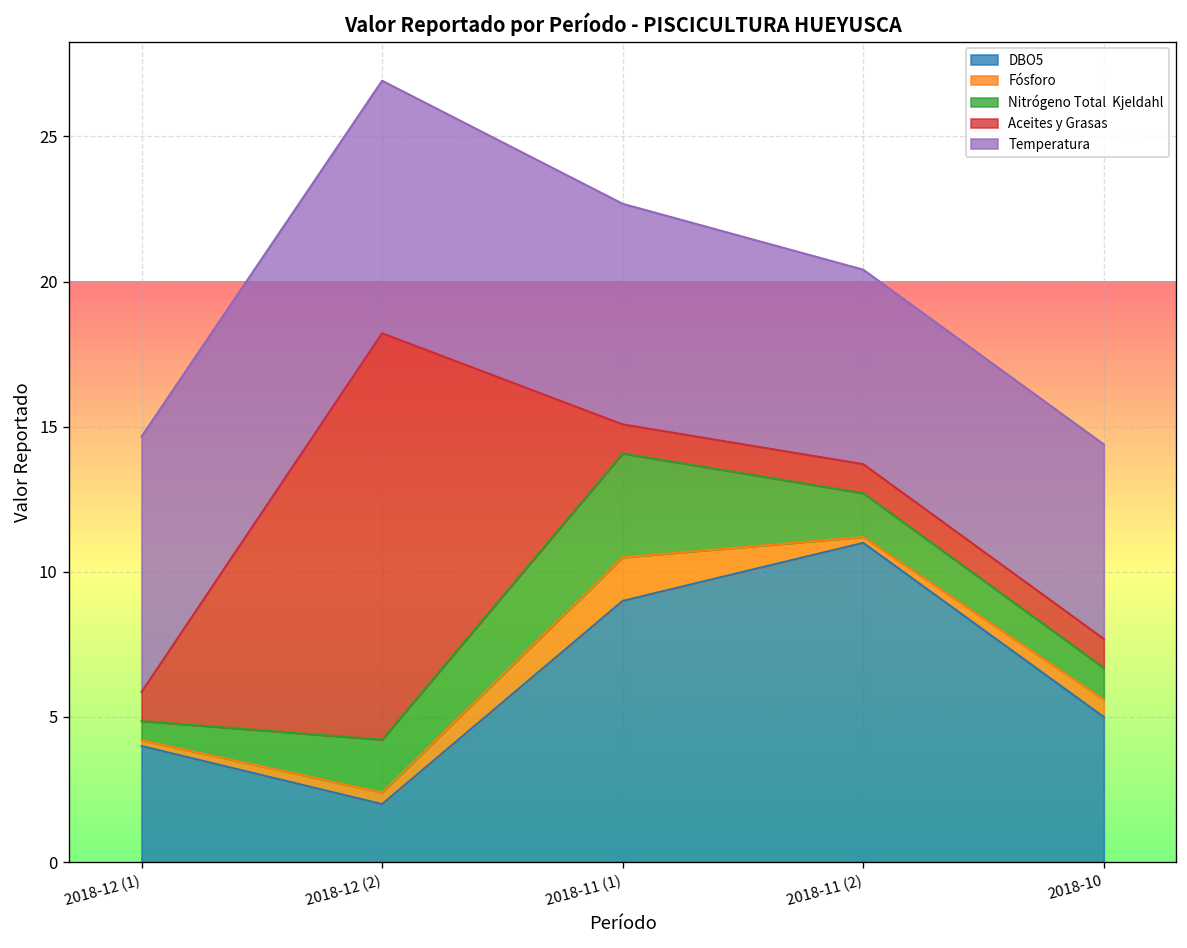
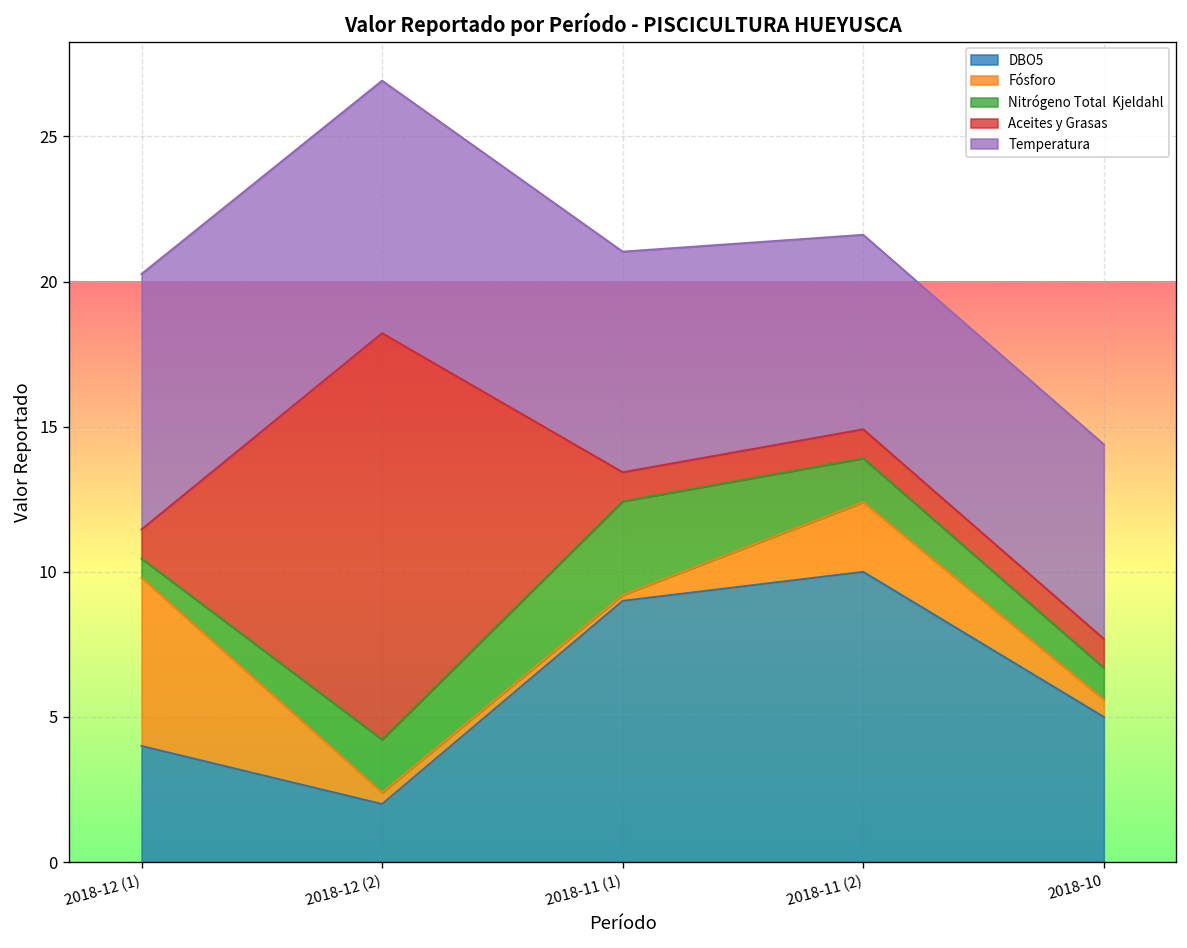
  {
    "DBO5": {
      "2018-12 (1)": 4,
      "2018-12 (2)": 2,
      "2018-11 (1)": 9,
-     "2018-11 (2)": 11,
+     "2018-11 (2)": 10,
      "2018-10": 5
    },
    "Fósforo": {
-     "2018-12 (1)": 0.2,
+     "2018-12 (1)": 5.8,
      "2018-12 (2)": 0.4,
-     "2018-11 (1)": 1.5,
-     "2018-11 (2)": 0.2,
+     "2018-11 (1)": 0.2,
+     "2018-11 (2)": 2.4,
      "2018-10": 0.6
    },
    "Nitrógeno Total Kjeldahl": {
      "2018-12 (1)": 0.7,
      "2018-12 (2)": 1.8,
-     "2018-11 (1)": 3.6,
+     "2018-11 (1)": 3.2,
      "2018-11 (2)": 1.5,
      "2018-10": 1.1
    },
    "Aceites y Grasas": {
      "2018-12 (1)": 1.0,
      "2018-12 (2)": 14.0,
      "2018-11 (1)": 1.0,
      "2018-11 (2)": 1.0,
      "2018-10": 1.0
    },
    "Temperatura": {
      "2018-12 (1)": 8.8,
      "2018-12 (2)": 8.7,
      "2018-11 (1)": 7.6,
      "2018-11 (2)": 6.7,
      "2018-10": 6.7
    }
  }
